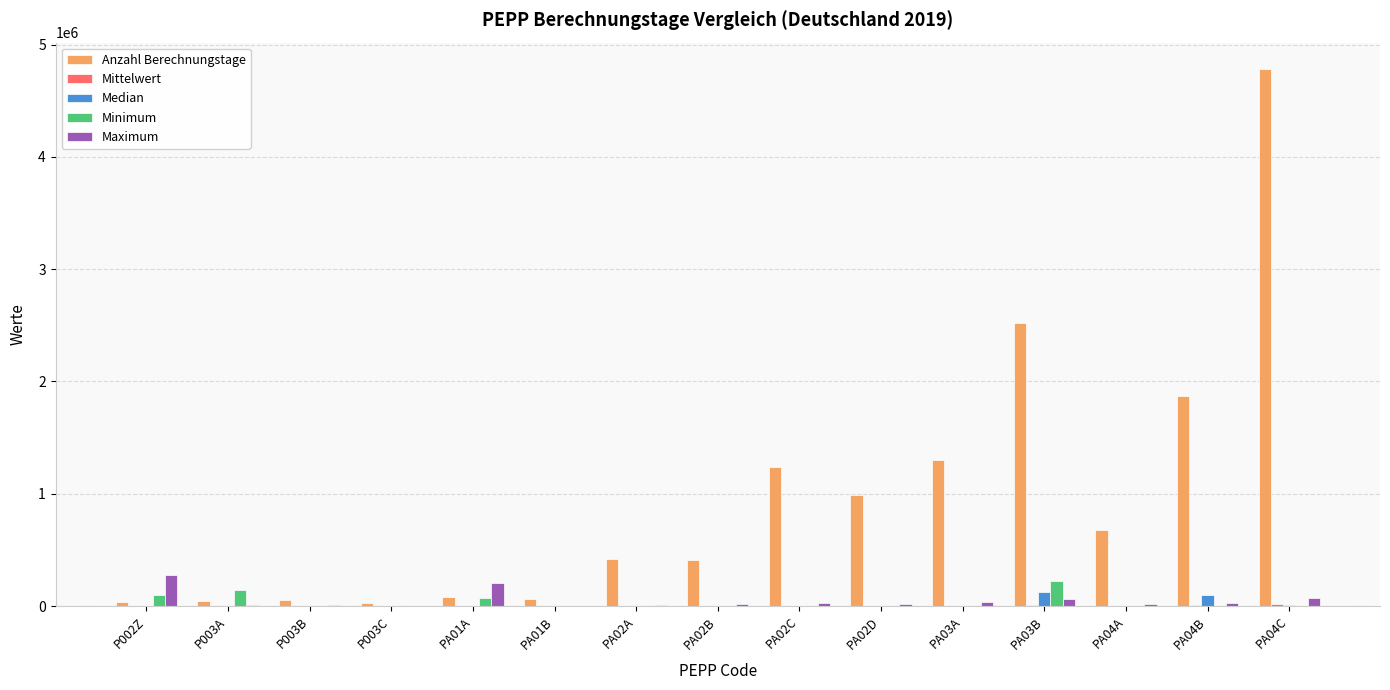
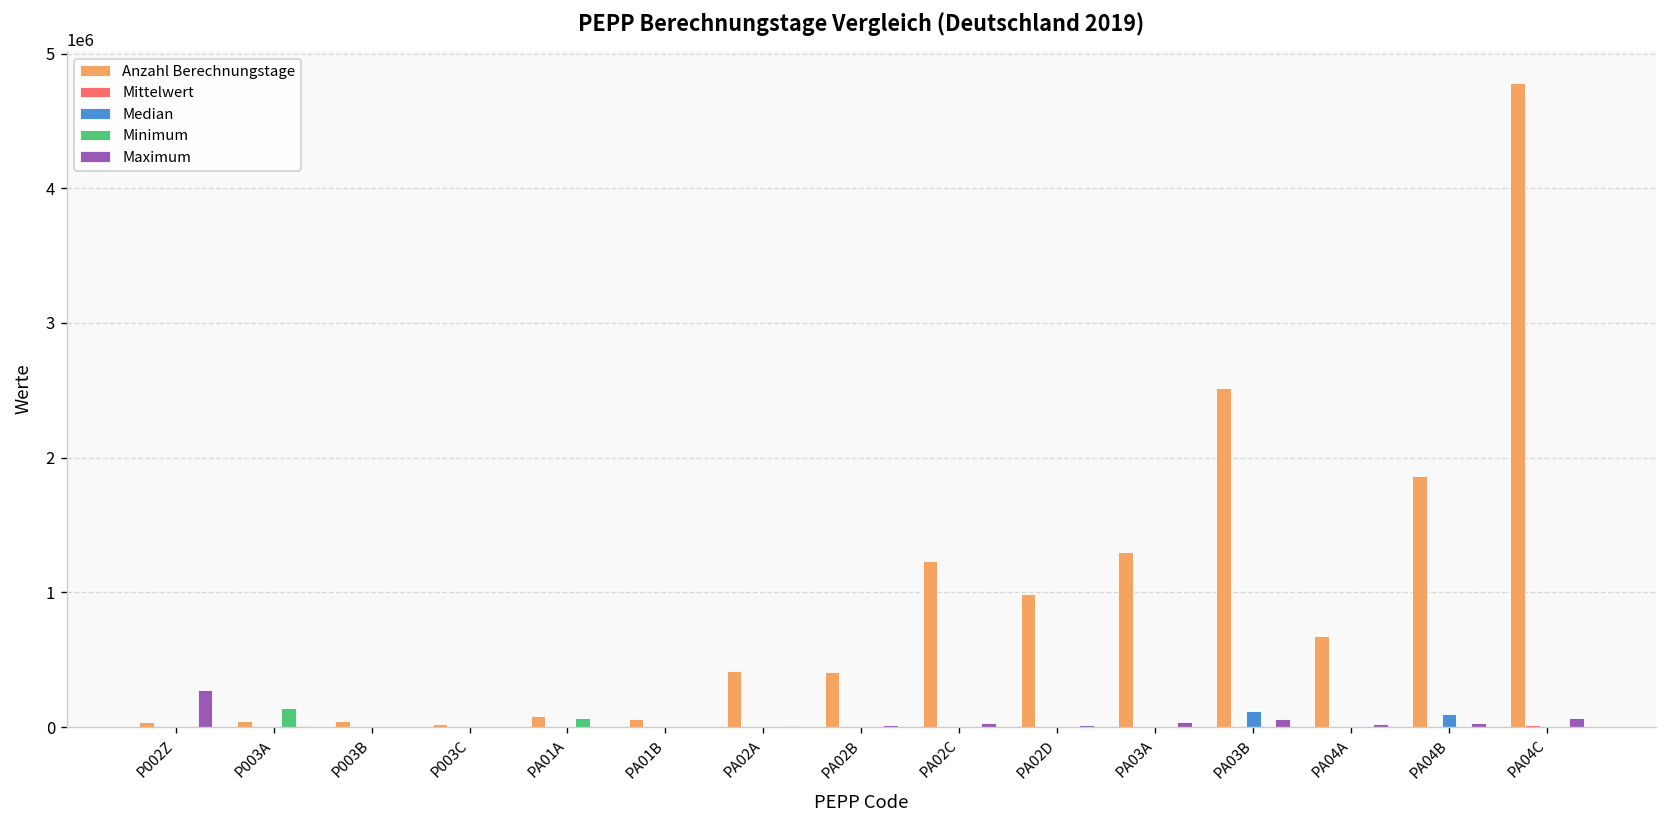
  {
    "Median": {
      "PA03B": 120000,
      "PA04B": 100000
    },
    "Minimum": {
-     "P002Z": 90000,
+     "P002Z": 0,
      "P003A": 140000,
      "PA01A": 70000,
-     "PA03B": 220000
+     "PA03B": 0
    },
    "Maximum": {
      "P002Z": 270000,
-     "PA01A": 200000,
+     "PA01A": 0,
      "PA02C": 30000,
      "PA03A": 40000,
      "PA03B": 60000,
      "PA04B": 30000,
      "PA04C": 70000
    }
  }
